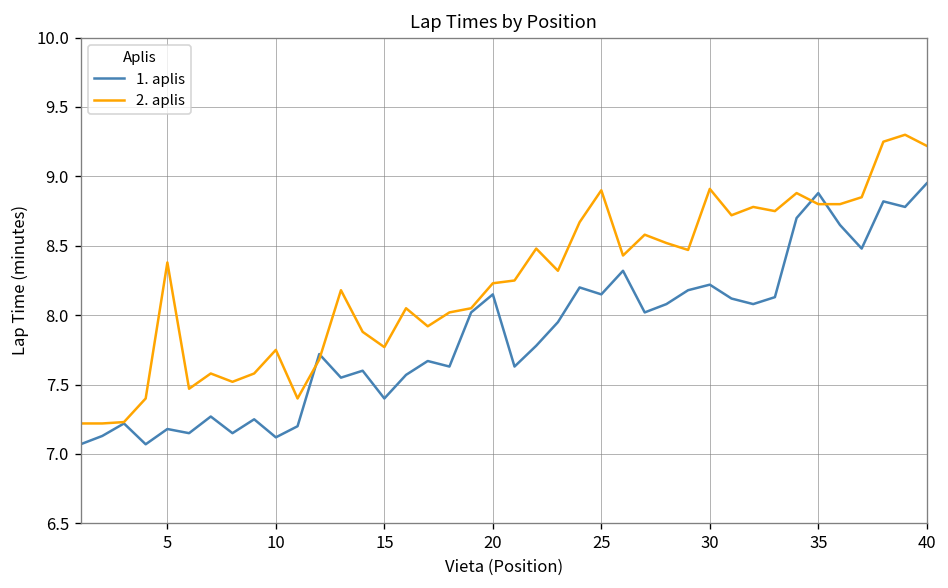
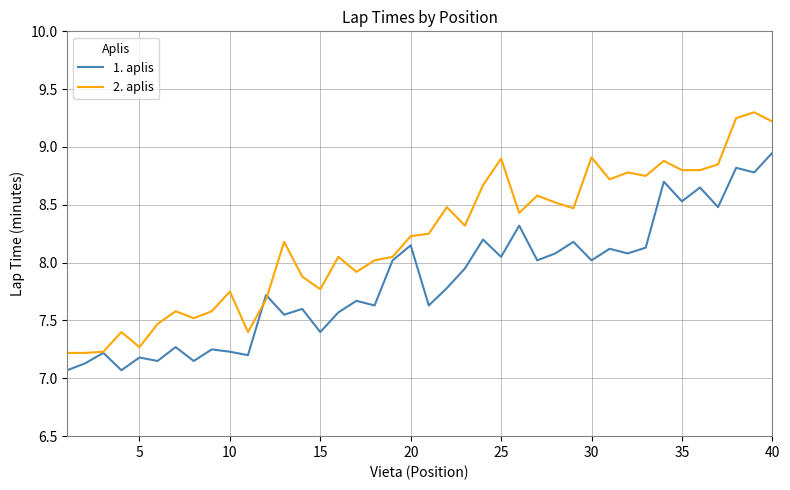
  {
    "1. aplis": {
      "5": 7.18,
-     "10": 7.12,
+     "10": 7.23,
      "15": 7.40,
      "20": 8.15,
-     "25": 8.15,
-     "30": 8.22,
-     "35": 8.88,
+     "25": 8.05,
+     "30": 8.02,
+     "35": 8.53,
      "40": 8.95
    },
    "2. aplis": {
-     "5": 8.38,
+     "5": 7.27,
      "10": 7.75,
      "15": 7.77,
      "20": 8.23,
      "25": 8.90,
      "30": 8.91,
      "35": 8.80,
      "40": 9.22
    }
  }
